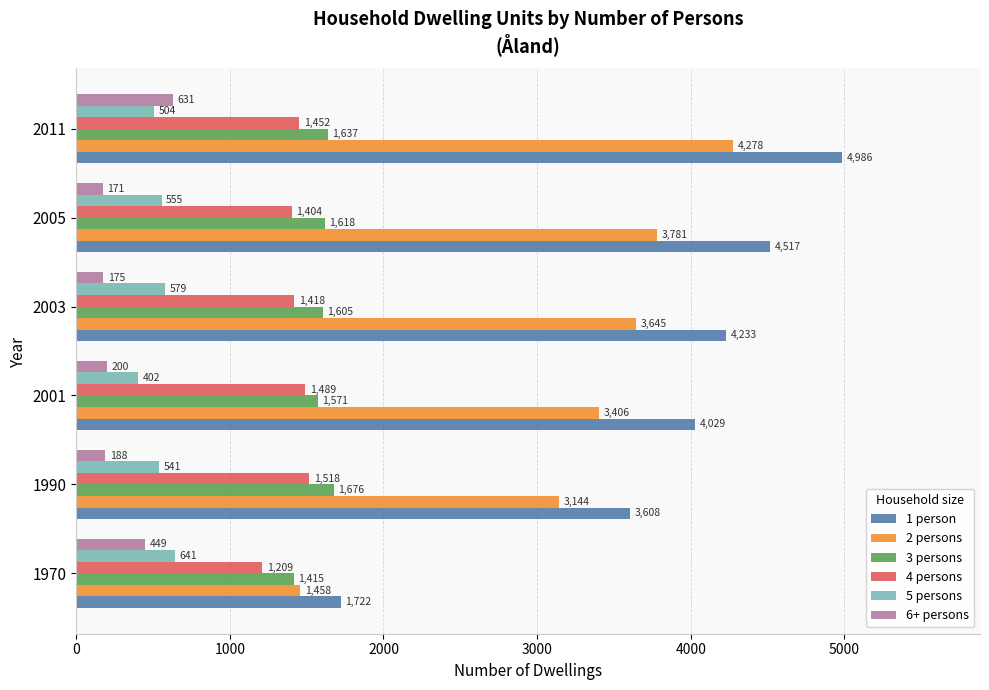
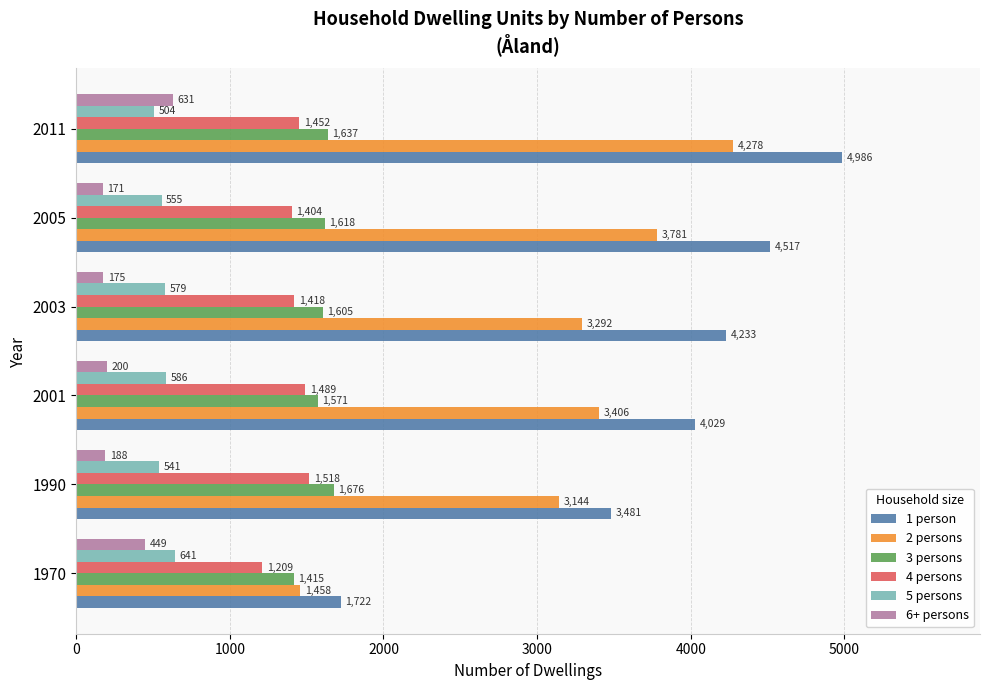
  {
    "1 person": {
      "2011": "4,986",
      "2005": "4,517",
      "2003": "4,233",
      "2001": "4,029",
-     "1990": "3,608",
+     "1990": "3,481",
      "1970": "1,722"
    },
    "2 persons": {
      "2011": "4,278",
      "2005": "3,781",
-     "2003": "3,645",
+     "2003": "3,292",
      "2001": "3,406",
      "1990": "3,144",
      "1970": "1,458"
    },
    "3 persons": {
      "2011": "1,637",
      "2005": "1,618",
      "2003": "1,605",
      "2001": "1,571",
      "1990": "1,676",
      "1970": "1,415"
    },
    "4 persons": {
      "2011": "1,452",
      "2005": "1,404",
      "2003": "1,418",
      "2001": "1,489",
      "1990": "1,518",
      "1970": "1,209"
    },
    "5 persons": {
      "2011": "504",
      "2005": "555",
      "2003": "579",
-     "2001": "402",
+     "2001": "586",
      "1990": "541",
      "1970": "641"
    },
    "6+ persons": {
      "2011": "631",
      "2005": "171",
      "2003": "175",
      "2001": "200",
      "1990": "188",
      "1970": "449"
    }
  }
